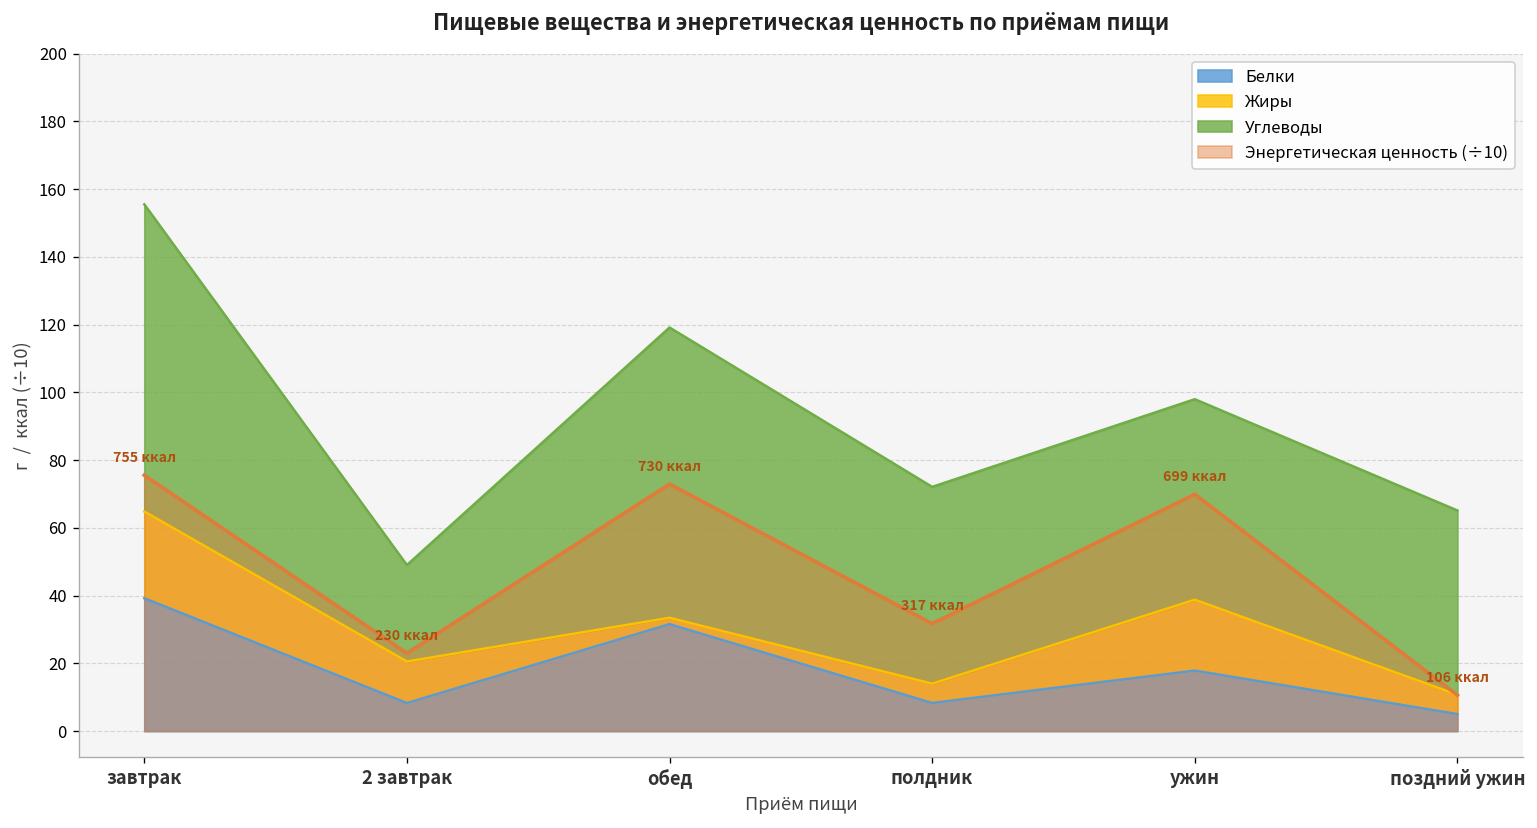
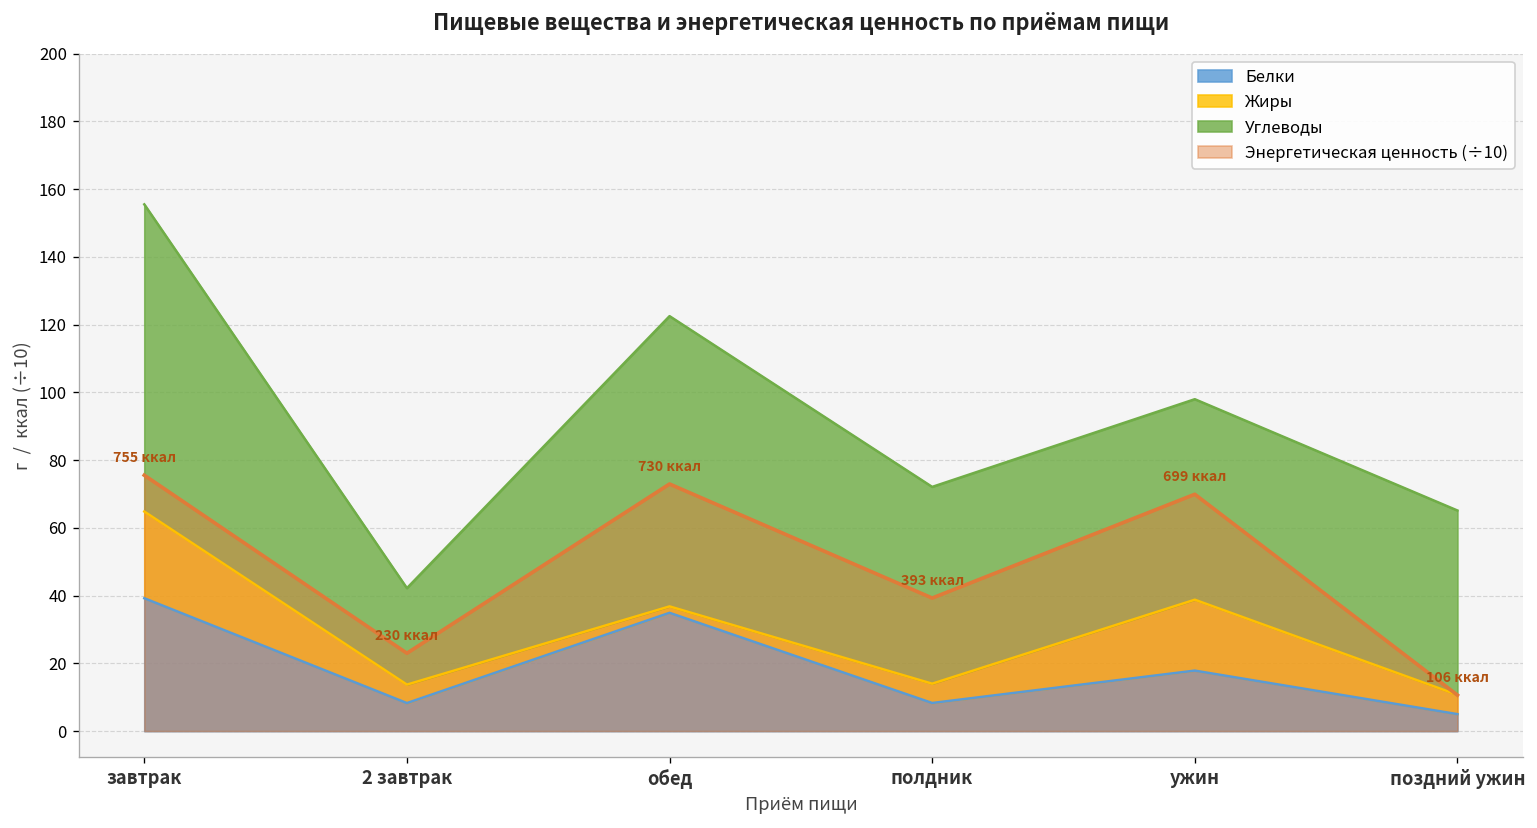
  {
    "Белки": {
      "завтрак": 39,
      "2 завтрак": 8,
-     "обед": 32,
+     "обед": 35,
      "полдник": 8,
      "ужин": 18,
      "поздний ужин": 5
    },
    "Жиры": {
      "завтрак": 26,
-     "2 завтрак": 12,
+     "2 завтрак": 5,
      "обед": 2,
      "полдник": 6,
      "ужин": 21
    },
    "Углеводы": {
      "завтрак": 91,
      "2 завтрак": 28,
      "обед": 86,
      "полдник": 58,
      "ужин": 59,
      "поздний ужин": 54
    },
    "Энергетическая ценность (÷10)": {
-     "полдник": 317
+     "полдник": 393
    }
  }
